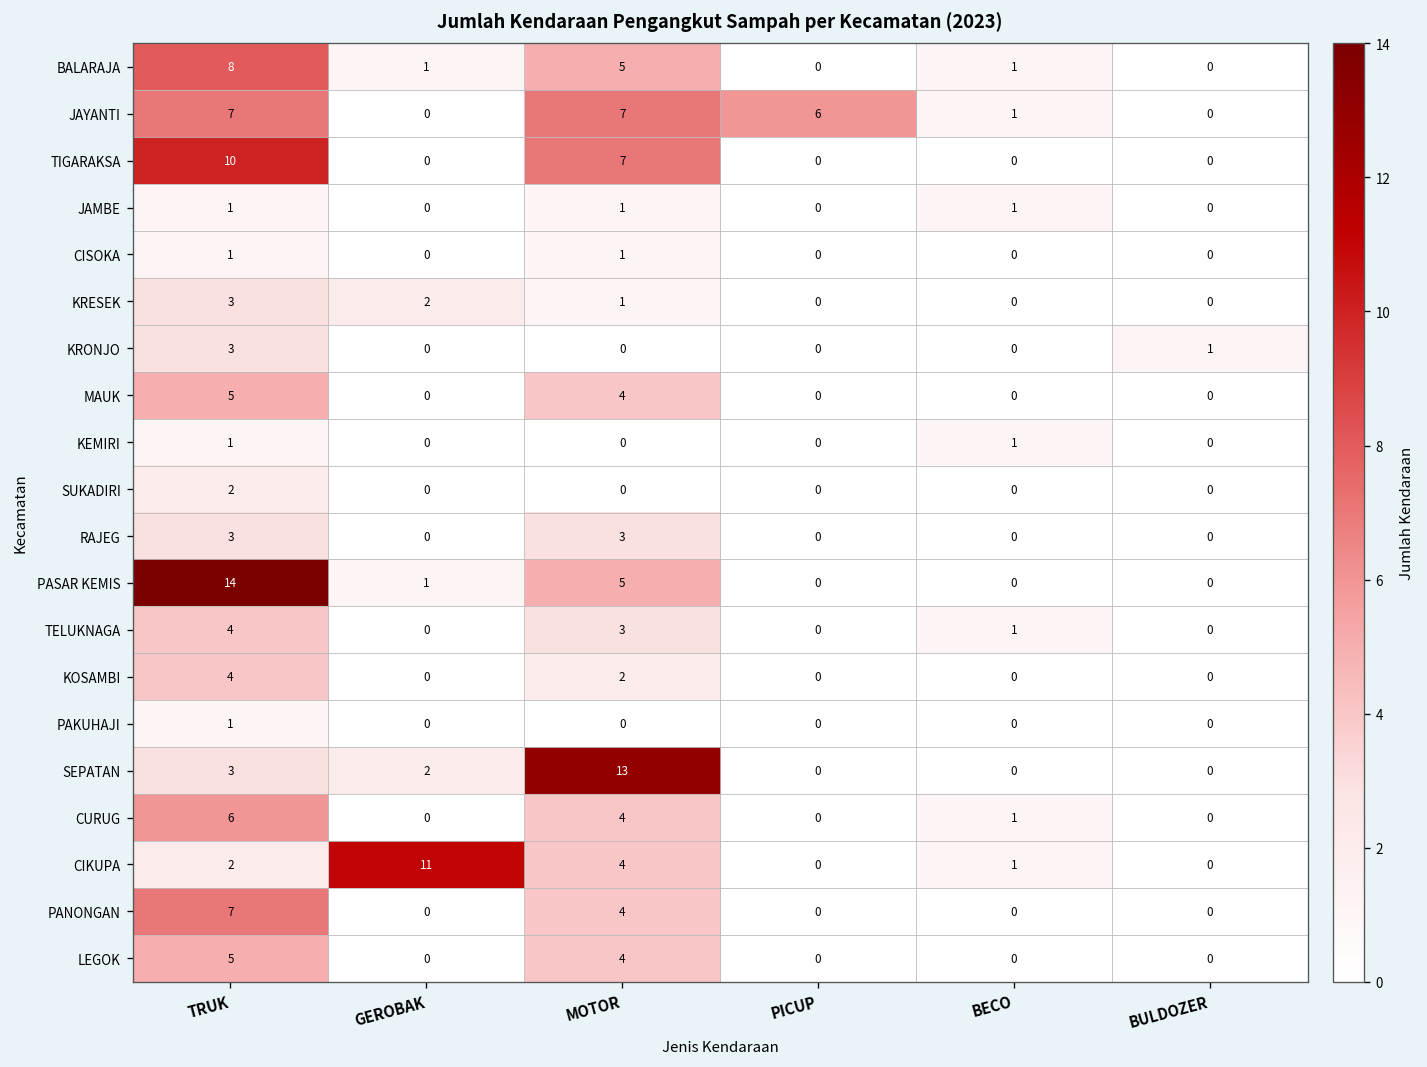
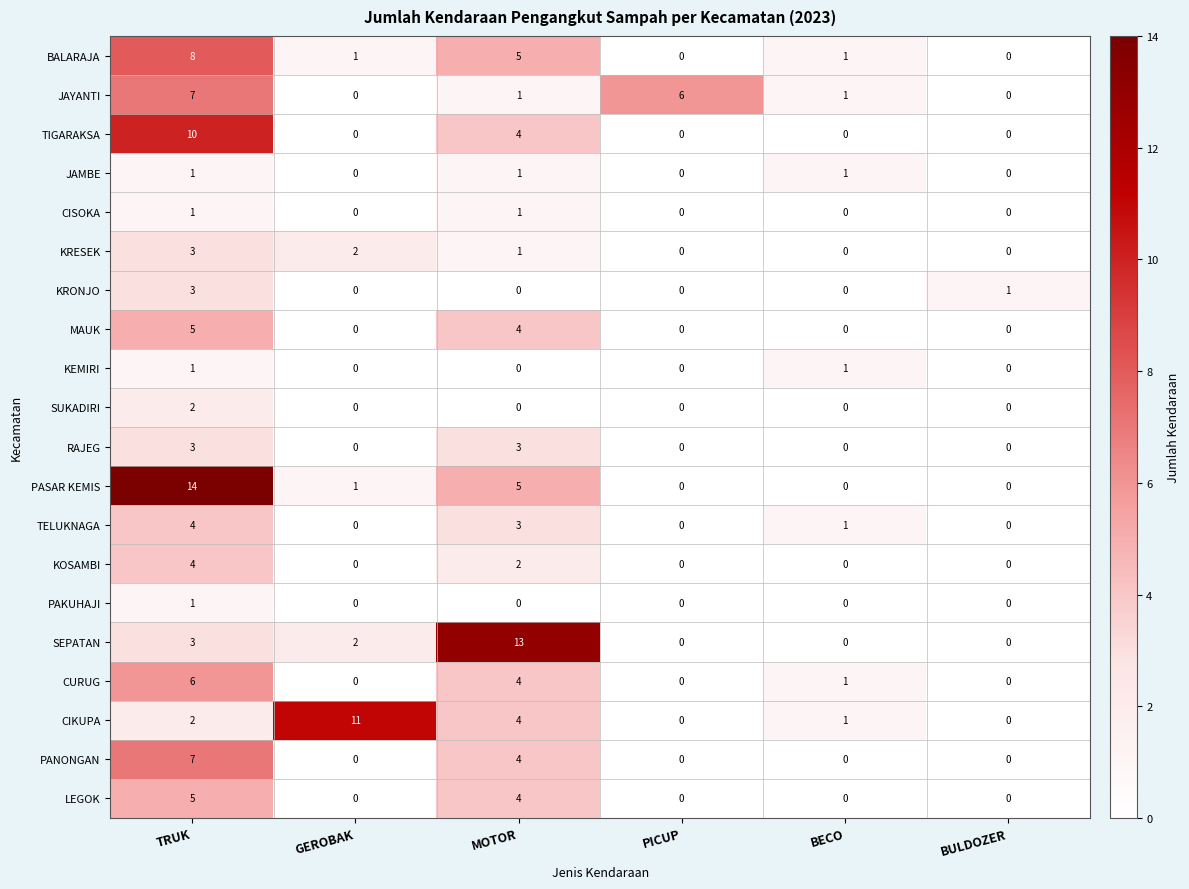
  {
    "BALARAJA": {
      "TRUK": 8,
      "GEROBAK": 1,
      "MOTOR": 5,
      "PICUP": 0,
      "BECO": 1,
      "BULDOZER": 0
    },
    "JAYANTI": {
      "TRUK": 7,
      "GEROBAK": 0,
-     "MOTOR": 7,
+     "MOTOR": 1,
      "PICUP": 6,
      "BECO": 1,
      "BULDOZER": 0
    },
    "TIGARAKSA": {
      "TRUK": 10,
      "GEROBAK": 0,
-     "MOTOR": 7,
+     "MOTOR": 4,
      "PICUP": 0,
      "BECO": 0,
      "BULDOZER": 0
    },
    "JAMBE": {
      "TRUK": 1,
      "GEROBAK": 0,
      "MOTOR": 1,
      "PICUP": 0,
      "BECO": 1,
      "BULDOZER": 0
    },
    "CISOKA": {
      "TRUK": 1,
      "GEROBAK": 0,
      "MOTOR": 1,
      "PICUP": 0,
      "BECO": 0,
      "BULDOZER": 0
    },
    "KRESEK": {
      "TRUK": 3,
      "GEROBAK": 2,
      "MOTOR": 1,
      "PICUP": 0,
      "BECO": 0,
      "BULDOZER": 0
    },
    "KRONJO": {
      "TRUK": 3,
      "GEROBAK": 0,
      "MOTOR": 0,
      "PICUP": 0,
      "BECO": 0,
      "BULDOZER": 1
    },
    "MAUK": {
      "TRUK": 5,
      "GEROBAK": 0,
      "MOTOR": 4,
      "PICUP": 0,
      "BECO": 0,
      "BULDOZER": 0
    },
    "KEMIRI": {
      "TRUK": 1,
      "GEROBAK": 0,
      "MOTOR": 0,
      "PICUP": 0,
      "BECO": 1,
      "BULDOZER": 0
    },
    "SUKADIRI": {
      "TRUK": 2,
      "GEROBAK": 0,
      "MOTOR": 0,
      "PICUP": 0,
      "BECO": 0,
      "BULDOZER": 0
    },
    "RAJEG": {
      "TRUK": 3,
      "GEROBAK": 0,
      "MOTOR": 3,
      "PICUP": 0,
      "BECO": 0,
      "BULDOZER": 0
    },
    "PASAR KEMIS": {
      "TRUK": 14,
      "GEROBAK": 1,
      "MOTOR": 5,
      "PICUP": 0,
      "BECO": 0,
      "BULDOZER": 0
    },
    "TELUKNAGA": {
      "TRUK": 4,
      "GEROBAK": 0,
      "MOTOR": 3,
      "PICUP": 0,
      "BECO": 1,
      "BULDOZER": 0
    },
    "KOSAMBI": {
      "TRUK": 4,
      "GEROBAK": 0,
      "MOTOR": 2,
      "PICUP": 0,
      "BECO": 0,
      "BULDOZER": 0
    },
    "PAKUHAJI": {
      "TRUK": 1,
      "GEROBAK": 0,
      "MOTOR": 0,
      "PICUP": 0,
      "BECO": 0,
      "BULDOZER": 0
    },
    "SEPATAN": {
      "TRUK": 3,
      "GEROBAK": 2,
      "MOTOR": 13,
      "PICUP": 0,
      "BECO": 0,
      "BULDOZER": 0
    },
    "CURUG": {
      "TRUK": 6,
      "GEROBAK": 0,
      "MOTOR": 4,
      "PICUP": 0,
      "BECO": 1,
      "BULDOZER": 0
    },
    "CIKUPA": {
      "TRUK": 2,
      "GEROBAK": 11,
      "MOTOR": 4,
      "PICUP": 0,
      "BECO": 1,
      "BULDOZER": 0
    },
    "PANONGAN": {
      "TRUK": 7,
      "GEROBAK": 0,
      "MOTOR": 4,
      "PICUP": 0,
      "BECO": 0,
      "BULDOZER": 0
    },
    "LEGOK": {
      "TRUK": 5,
      "GEROBAK": 0,
      "MOTOR": 4,
      "PICUP": 0,
      "BECO": 0,
      "BULDOZER": 0
    }
  }
